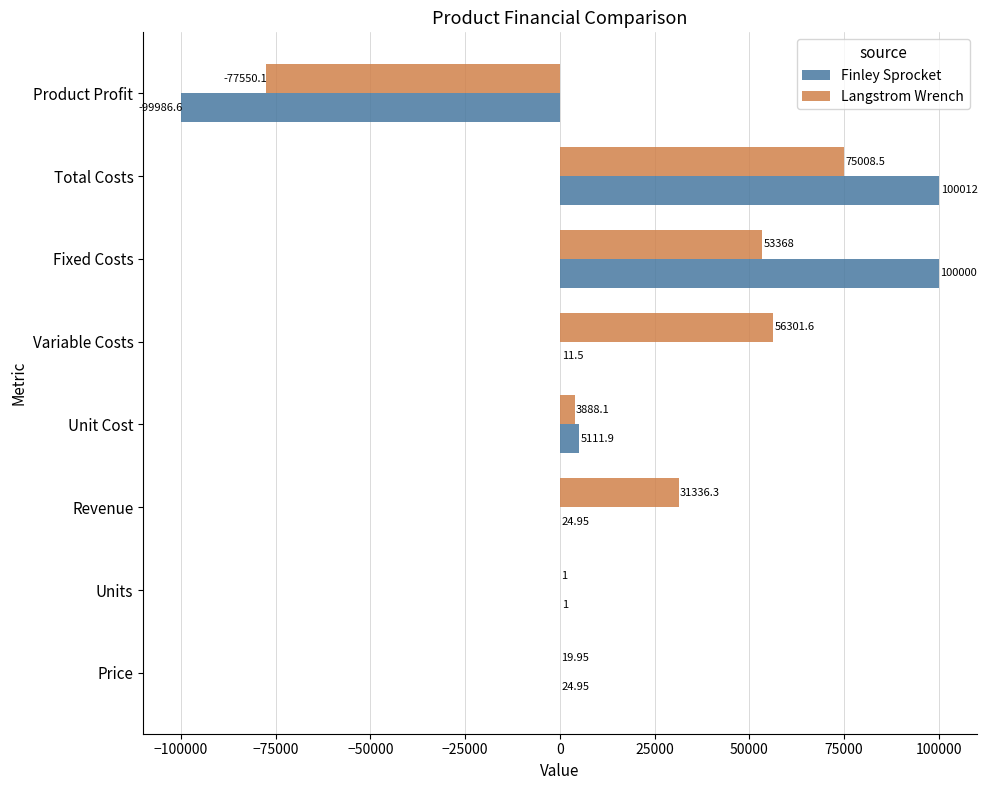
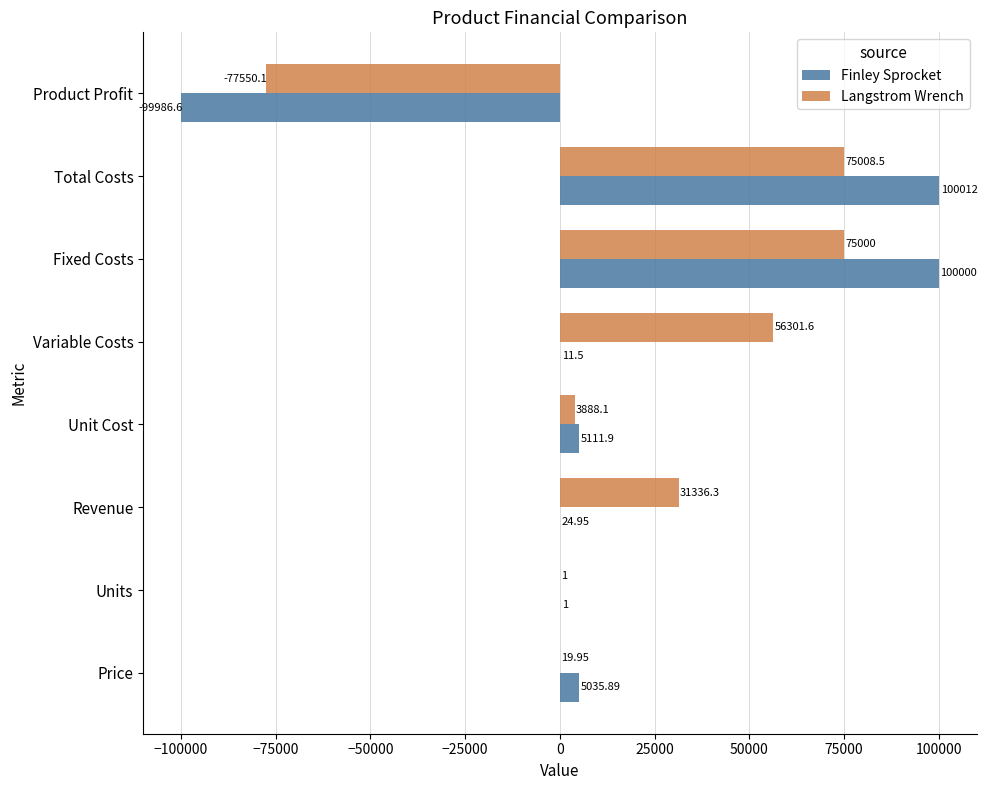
  {
    "Finley Sprocket": {
      "Product Profit": -99986.6,
      "Total Costs": 100012,
      "Fixed Costs": 100000,
      "Variable Costs": 11.5,
      "Unit Cost": 5111.9,
      "Revenue": 24.95,
      "Units": 1,
-     "Price": 24.95
+     "Price": 5035.89
    },
    "Langstrom Wrench": {
      "Product Profit": -77550.1,
      "Total Costs": 75008.5,
-     "Fixed Costs": 53368,
+     "Fixed Costs": 75000,
      "Variable Costs": 56301.6,
      "Unit Cost": 3888.1,
      "Revenue": 31336.3,
      "Units": 1,
      "Price": 19.95
    }
  }
